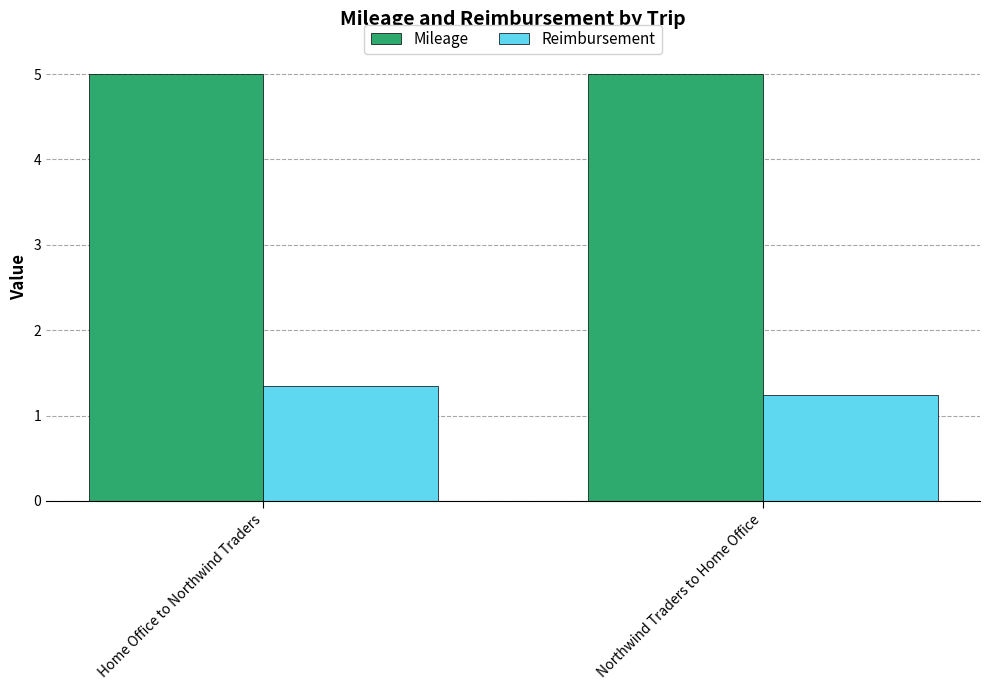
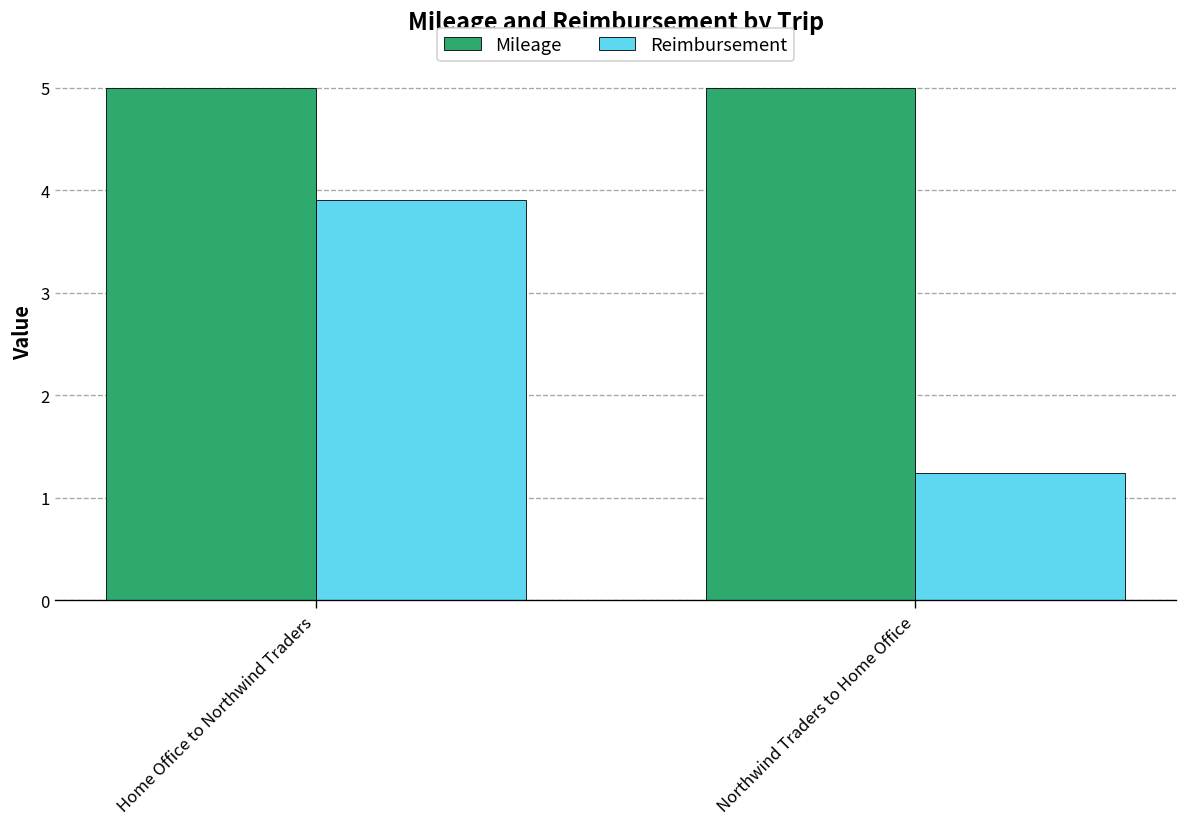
  {
    "Mileage": {
      "Home Office to Northwind Traders": 5.0,
      "Northwind Traders to Home Office": 5.0
    },
    "Reimbursement": {
-     "Home Office to Northwind Traders": 1.4,
+     "Home Office to Northwind Traders": 3.9,
      "Northwind Traders to Home Office": 1.2
    }
  }
